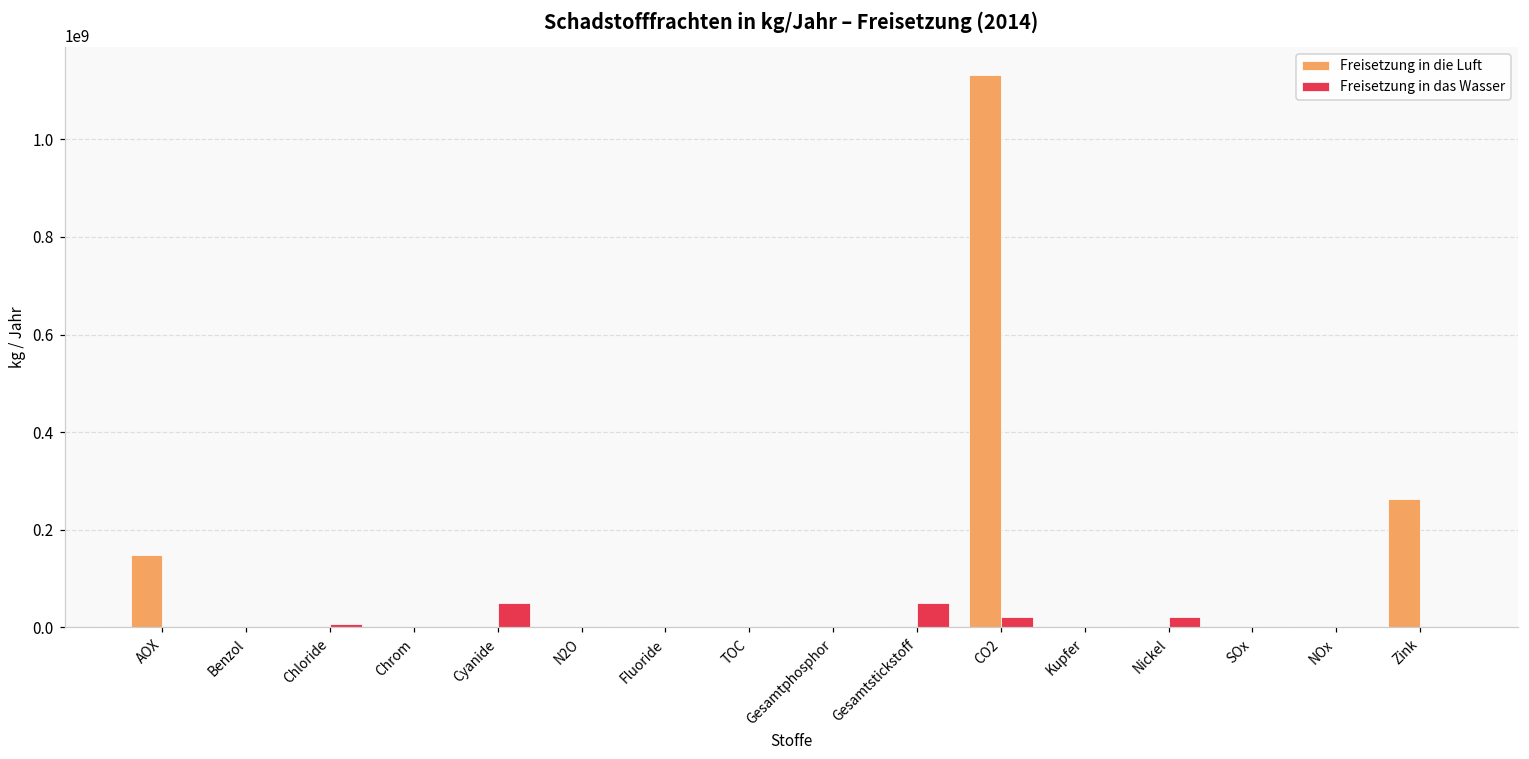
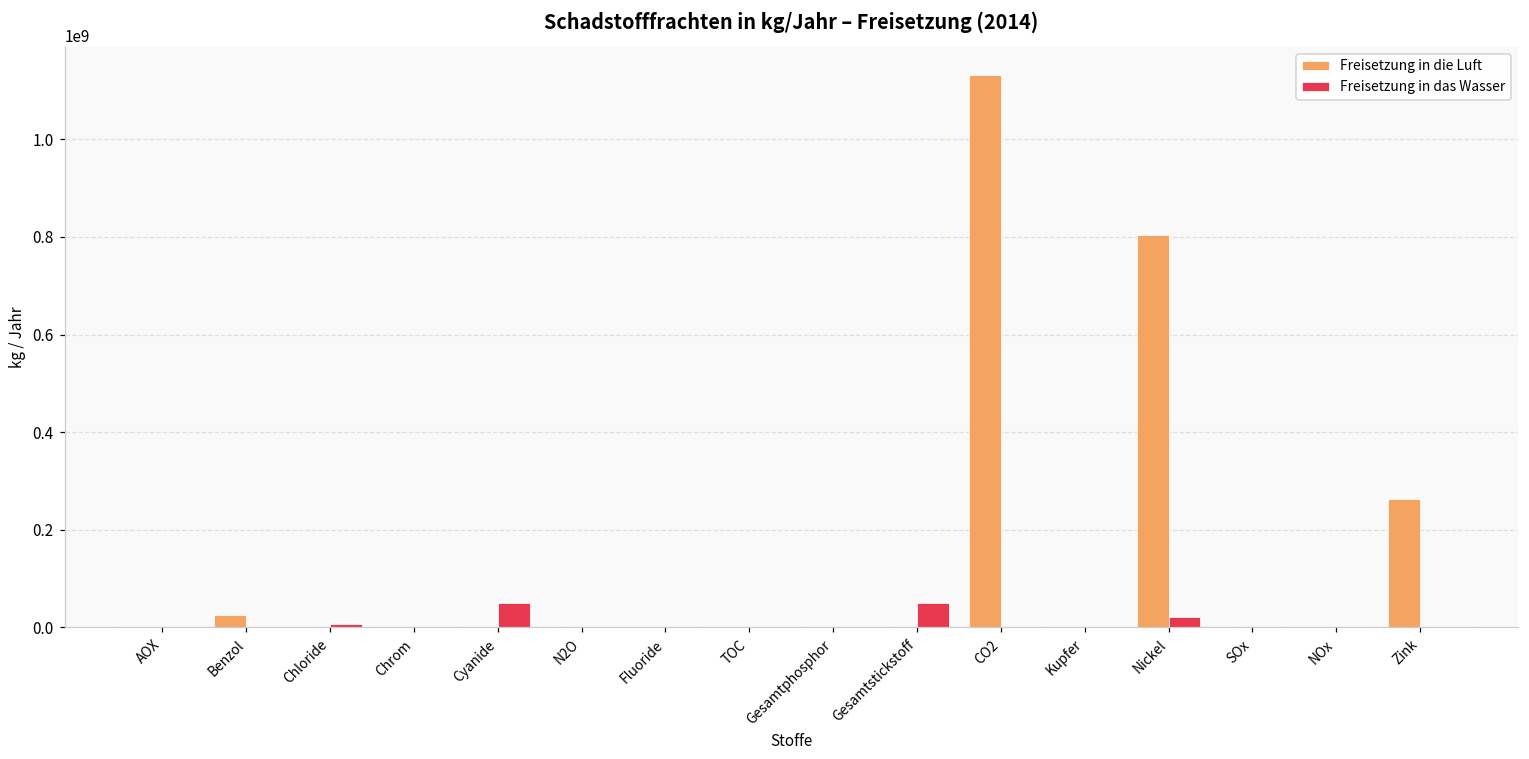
  {
    "Freisetzung in die Luft": {
-     "AOX": 150000000,
-     "Benzol": 0,
+     "AOX": 0,
+     "Benzol": 30000000,
      "Chloride": 0,
      "Chrom": 0,
      "Cyanide": 0,
      "Fluoride": 0,
      "TOC": 0,
      "Gesamtphosphor": 0,
      "Gesamtstickstoff": 0,
      "CO2": 1130000000,
      "Kupfer": 0,
-     "Nickel": 0,
+     "Nickel": 800000000,
      "Zink": 260000000
    },
    "Freisetzung in das Wasser": {
      "AOX": 0,
      "Benzol": 0,
      "Chloride": 10000000,
      "Cyanide": 50000000,
      "N2O": 0,
      "TOC": 0,
      "Gesamtphosphor": 0,
      "Gesamtstickstoff": 50000000,
-     "CO2": 20000000,
+     "CO2": 0,
      "Kupfer": 0,
      "Nickel": 20000000,
      "SOx": 0,
      "NOx": 0
    }
  }
